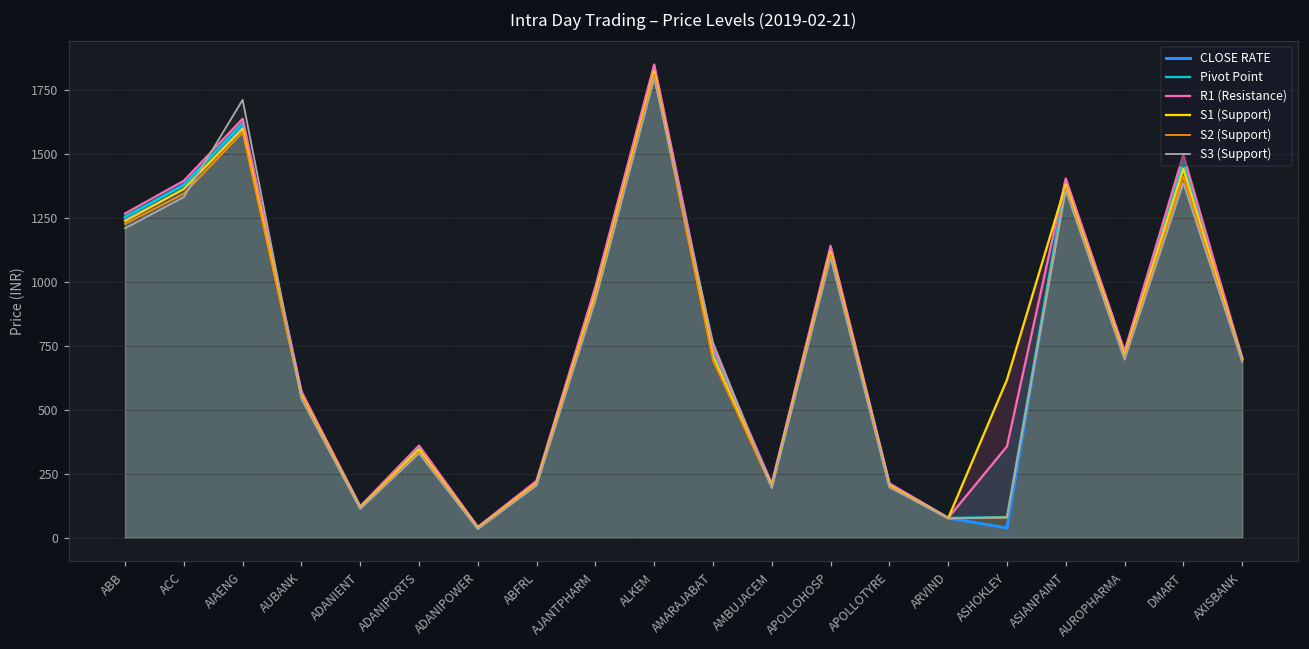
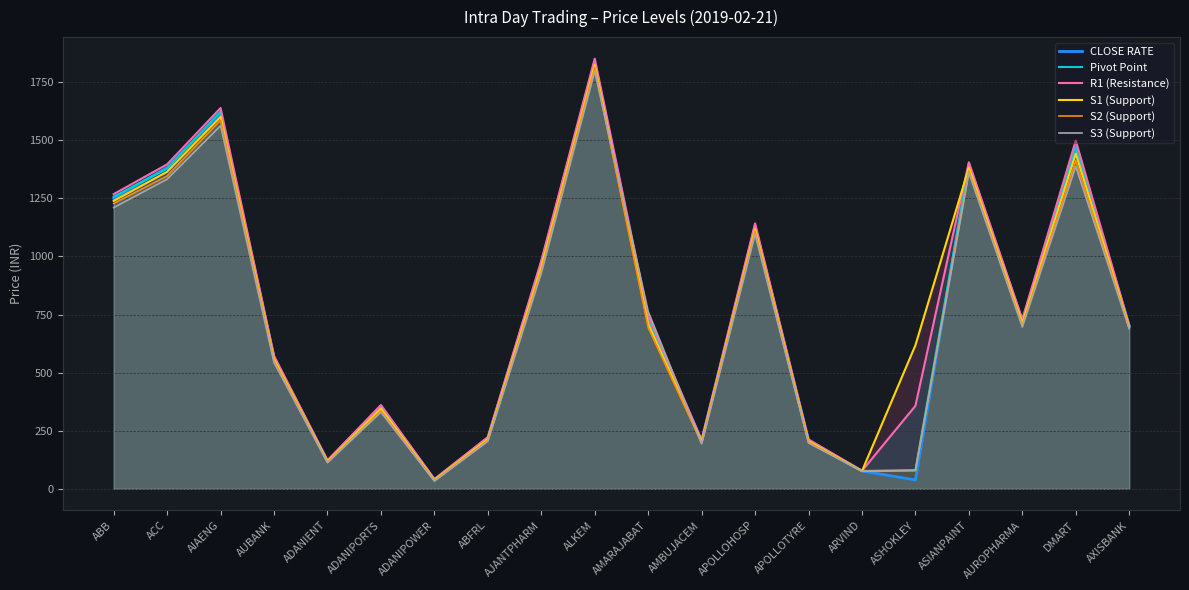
  {
    "CLOSE RATE": {
      "ASHOKLEY": 40
    },
    "R1 (Resistance)": {
      "ABB": 1270,
      "ACC": 1400,
      "AIAENG": 1640,
      "ALKEM": 1850,
      "AMARAJABAT": 740,
      "APOLLOHOSP": 1140,
      "ASHOKLEY": 360
    },
    "S1 (Support)": {
      "ABB": 1240,
      "ACC": 1360,
      "AIAENG": 1600,
      "ALKEM": 1820,
      "AMARAJABAT": 710,
      "ASHOKLEY": 620,
      "DMART": 1440
    },
    "S2 (Support)": {
      "ABB": 1230,
      "ACC": 1350,
      "AIAENG": 1590,
      "AJANTPHARM": 940,
      "ALKEM": 1810,
      "AMARAJABAT": 690,
      "DMART": 1410
    },
    "S3 (Support)": {
      "ABB": 1210,
      "ACC": 1330,
-     "AIAENG": 1710,
+     "AIAENG": 1560,
      "AJANTPHARM": 930,
      "ALKEM": 1800,
      "AMARAJABAT": 760,
      "APOLLOHOSP": 1100,
      "DMART": 1390
    }
  }
